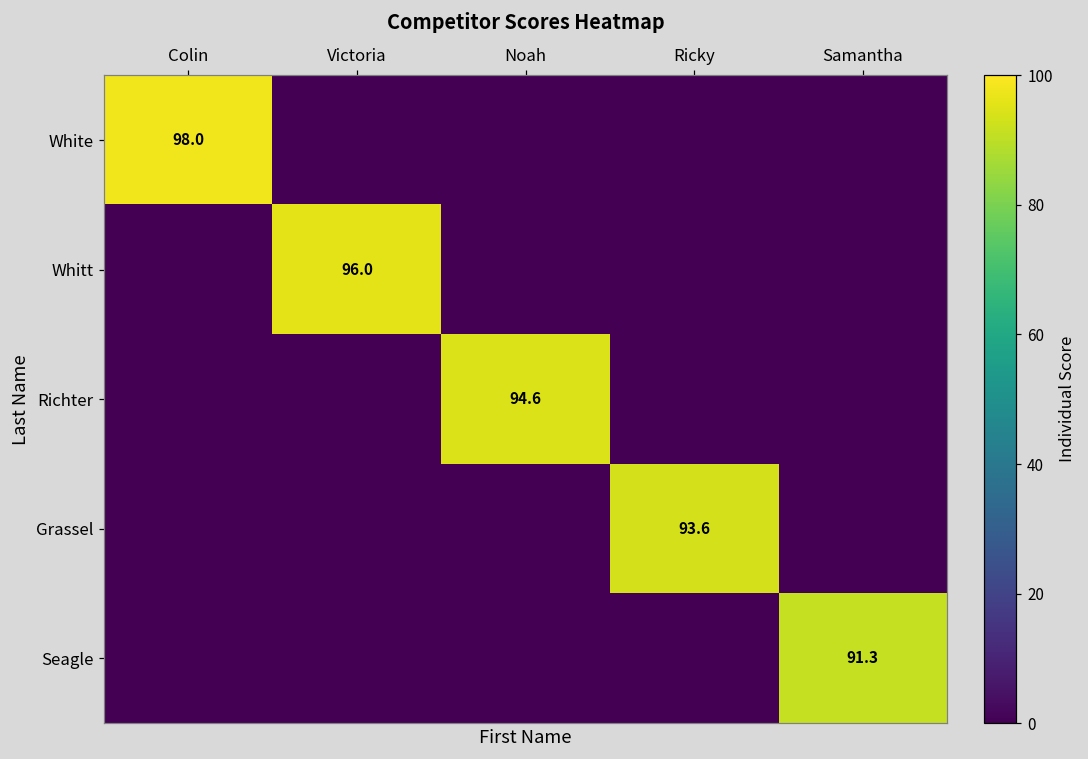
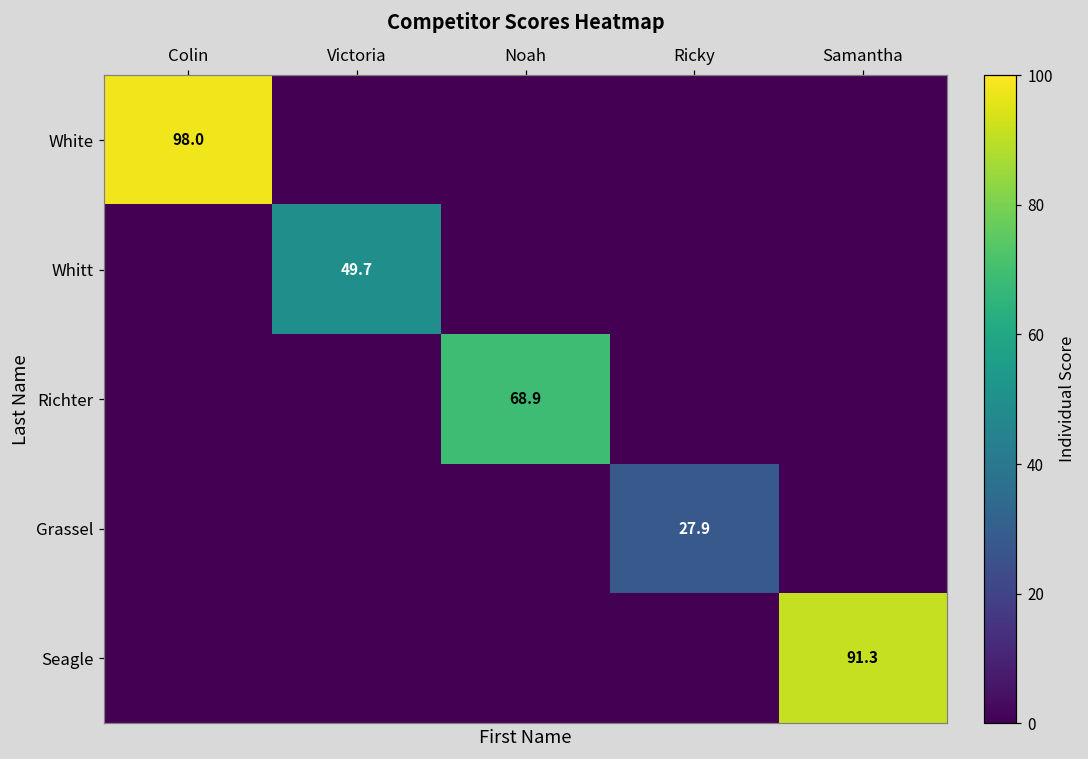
  {
    "White": {
      "Colin": 98.0
    },
    "Whitt": {
-     "Victoria": 96.0
+     "Victoria": 49.7
    },
    "Richter": {
-     "Noah": 94.6
+     "Noah": 68.9
    },
    "Grassel": {
-     "Ricky": 93.6
+     "Ricky": 27.9
    },
    "Seagle": {
      "Samantha": 91.3
    }
  }
